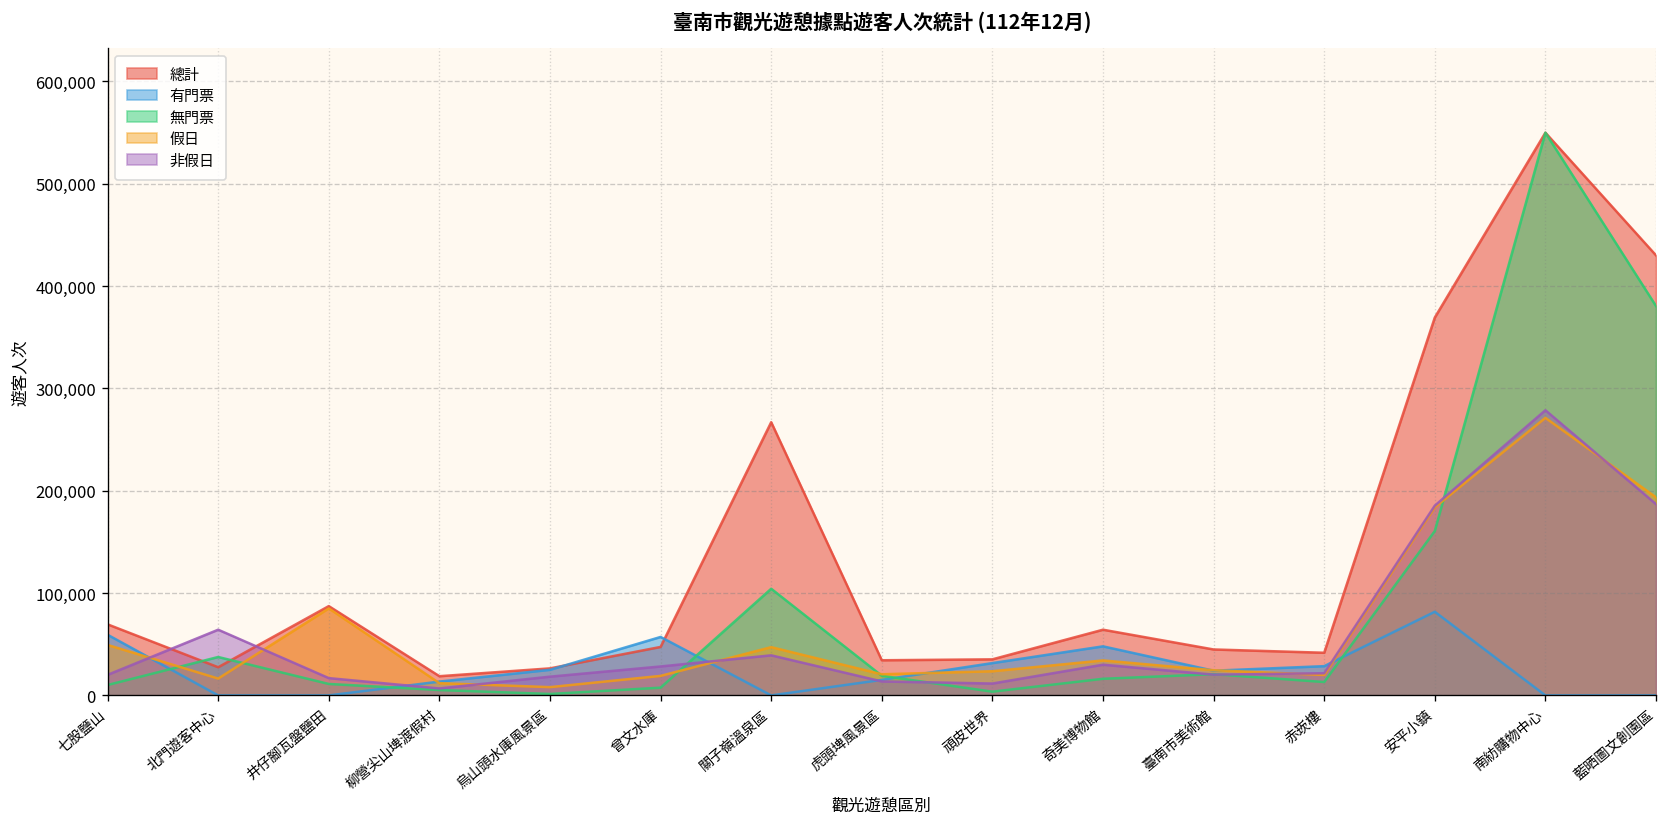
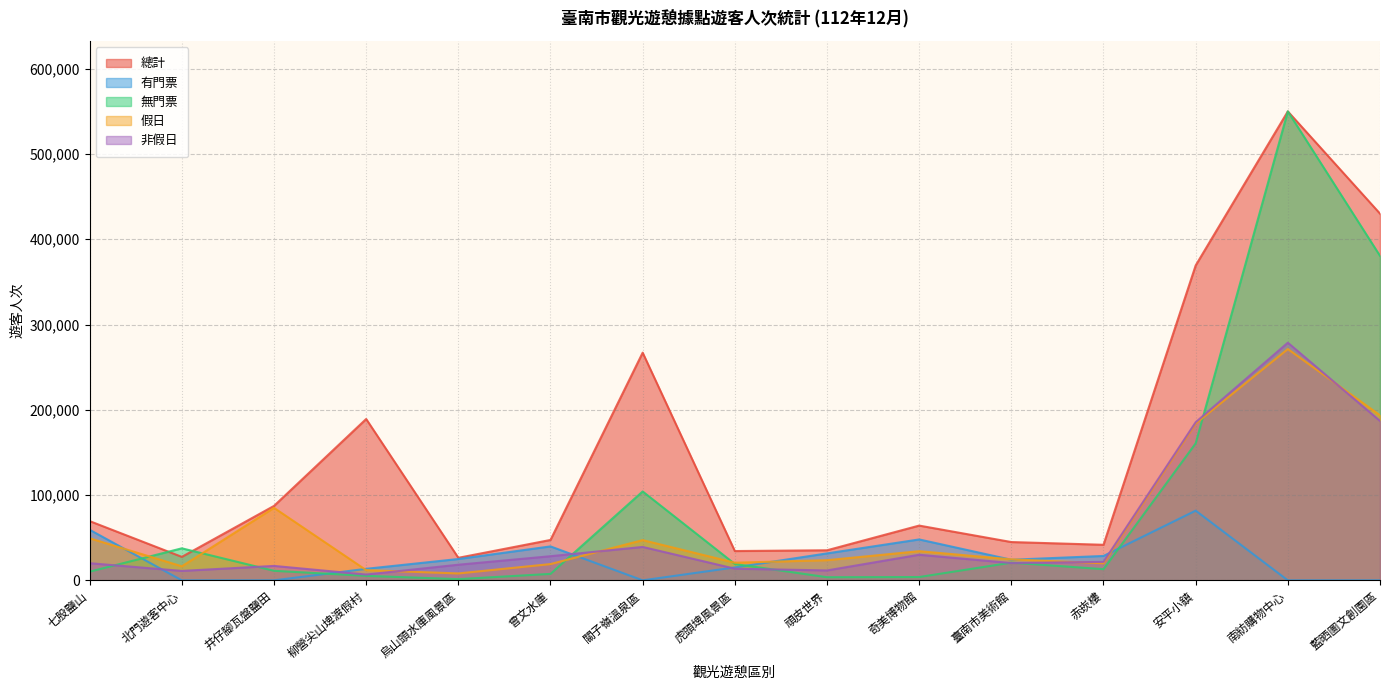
  {
    "總計": {
      "七股鹽山": "70,000",
      "北門遊客中心": "30,000",
-     "柳營尖山埤渡假村": "20,000",
+     "柳營尖山埤渡假村": "190,000",
      "曾文水庫": "50,000",
      "關子嶺溫泉區": "270,000",
      "虎頭埤風景區": "30,000",
      "頑皮世界": "40,000",
      "奇美博物館": "60,000",
      "臺南市美術館": "40,000",
      "赤崁樓": "40,000",
      "安平小鎮": "370,000",
      "藍晒圖文創園區": "430,000"
    },
    "有門票": {
      "七股鹽山": "60,000",
      "北門遊客中心": "0",
      "井仔腳瓦盤鹽田": "0",
-     "曾文水庫": "60,000",
+     "曾文水庫": "40,000",
      "關子嶺溫泉區": "0",
      "頑皮世界": "30,000",
      "奇美博物館": "50,000",
      "赤崁樓": "30,000",
      "安平小鎮": "80,000",
      "南紡購物中心": "0",
      "藍晒圖文創園區": "0"
    },
    "無門票": {
      "七股鹽山": "10,000",
      "北門遊客中心": "40,000",
      "井仔腳瓦盤鹽田": "10,000",
      "烏山頭水庫風景區": "0",
      "曾文水庫": "10,000",
      "關子嶺溫泉區": "100,000",
      "頑皮世界": "0",
-     "奇美博物館": "20,000",
+     "奇美博物館": "0",
      "赤崁樓": "10,000",
      "安平小鎮": "160,000",
      "藍晒圖文創園區": "380,000"
    },
    "假日": {
      "七股鹽山": "50,000",
      "北門遊客中心": "20,000",
      "烏山頭水庫風景區": "10,000",
      "曾文水庫": "20,000",
      "關子嶺溫泉區": "50,000",
      "頑皮世界": "20,000",
      "奇美博物館": "30,000",
      "南紡購物中心": "270,000",
      "藍晒圖文創園區": "190,000"
    },
    "非假日": {
      "七股鹽山": "20,000",
-     "北門遊客中心": "60,000",
+     "北門遊客中心": "10,000",
      "井仔腳瓦盤鹽田": "20,000",
      "烏山頭水庫風景區": "20,000",
      "曾文水庫": "30,000",
      "關子嶺溫泉區": "40,000",
      "頑皮世界": "10,000",
      "奇美博物館": "30,000",
      "南紡購物中心": "280,000",
      "藍晒圖文創園區": "190,000"
    }
  }
